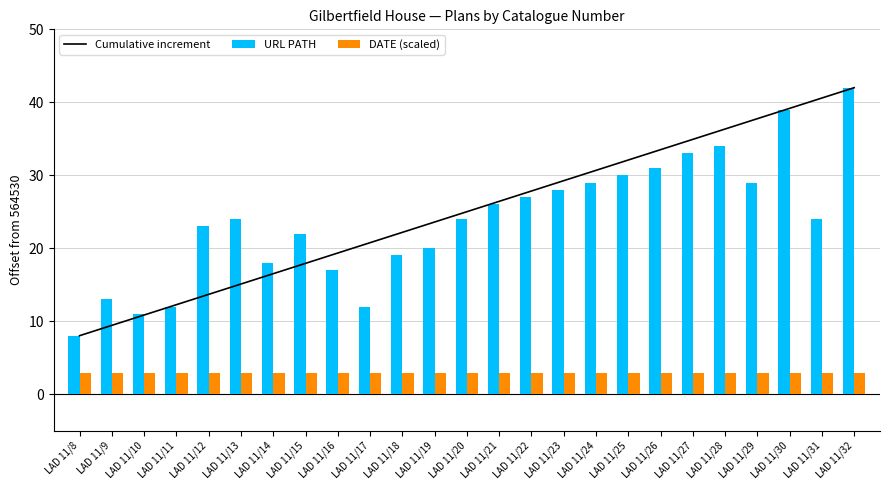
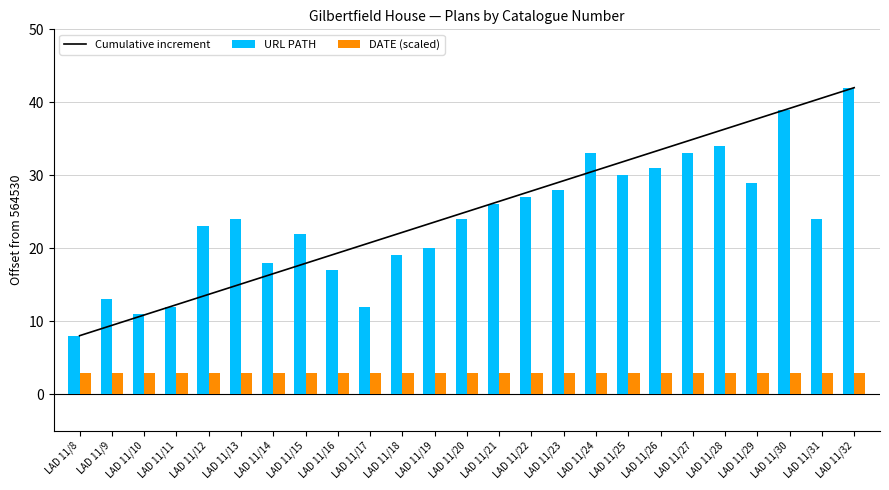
  {
    "URL PATH": {
      "LAD 11/8": 8,
      "LAD 11/9": 13,
      "LAD 11/10": 11,
      "LAD 11/11": 12,
      "LAD 11/12": 23,
      "LAD 11/13": 24,
      "LAD 11/14": 18,
      "LAD 11/15": 22,
      "LAD 11/16": 17,
      "LAD 11/17": 12,
      "LAD 11/18": 19,
      "LAD 11/19": 20,
      "LAD 11/20": 24,
      "LAD 11/21": 26,
      "LAD 11/22": 27,
      "LAD 11/23": 28,
-     "LAD 11/24": 29,
+     "LAD 11/24": 33,
      "LAD 11/25": 30,
      "LAD 11/26": 31,
      "LAD 11/27": 33,
      "LAD 11/28": 34,
      "LAD 11/29": 29,
      "LAD 11/30": 39,
      "LAD 11/31": 24,
      "LAD 11/32": 42
    },
    "Cumulative increment": {
      "LAD 11/8": 8,
      "LAD 11/9": 9,
      "LAD 11/10": 11,
      "LAD 11/11": 12,
      "LAD 11/12": 14,
      "LAD 11/13": 15,
      "LAD 11/14": 17,
      "LAD 11/15": 18,
      "LAD 11/16": 19,
      "LAD 11/17": 21,
      "LAD 11/18": 22,
      "LAD 11/19": 24,
      "LAD 11/20": 25,
      "LAD 11/21": 26,
      "LAD 11/22": 28,
      "LAD 11/23": 29,
      "LAD 11/24": 31,
      "LAD 11/25": 32,
      "LAD 11/26": 34,
      "LAD 11/27": 35,
      "LAD 11/28": 36,
      "LAD 11/29": 38,
      "LAD 11/30": 39,
      "LAD 11/31": 41,
      "LAD 11/32": 42
    },
    "DATE (scaled)": {
      "LAD 11/8": 3,
      "LAD 11/9": 3,
      "LAD 11/10": 3,
      "LAD 11/11": 3,
      "LAD 11/12": 3,
      "LAD 11/13": 3,
      "LAD 11/14": 3,
      "LAD 11/15": 3,
      "LAD 11/16": 3,
      "LAD 11/17": 3,
      "LAD 11/18": 3,
      "LAD 11/19": 3,
      "LAD 11/20": 3,
      "LAD 11/21": 3,
      "LAD 11/22": 3,
      "LAD 11/23": 3,
      "LAD 11/24": 3,
      "LAD 11/25": 3,
      "LAD 11/26": 3,
      "LAD 11/27": 3,
      "LAD 11/28": 3,
      "LAD 11/29": 3,
      "LAD 11/30": 3,
      "LAD 11/31": 3,
      "LAD 11/32": 3
    }
  }
